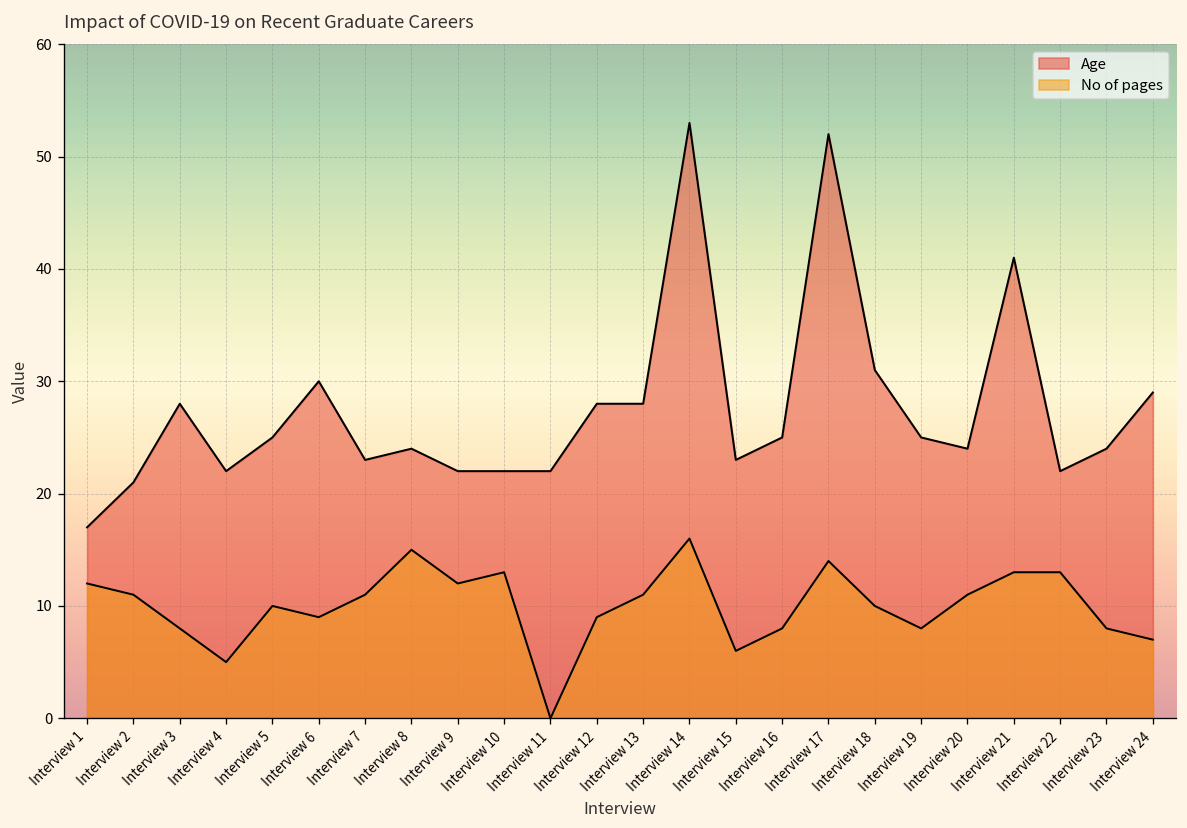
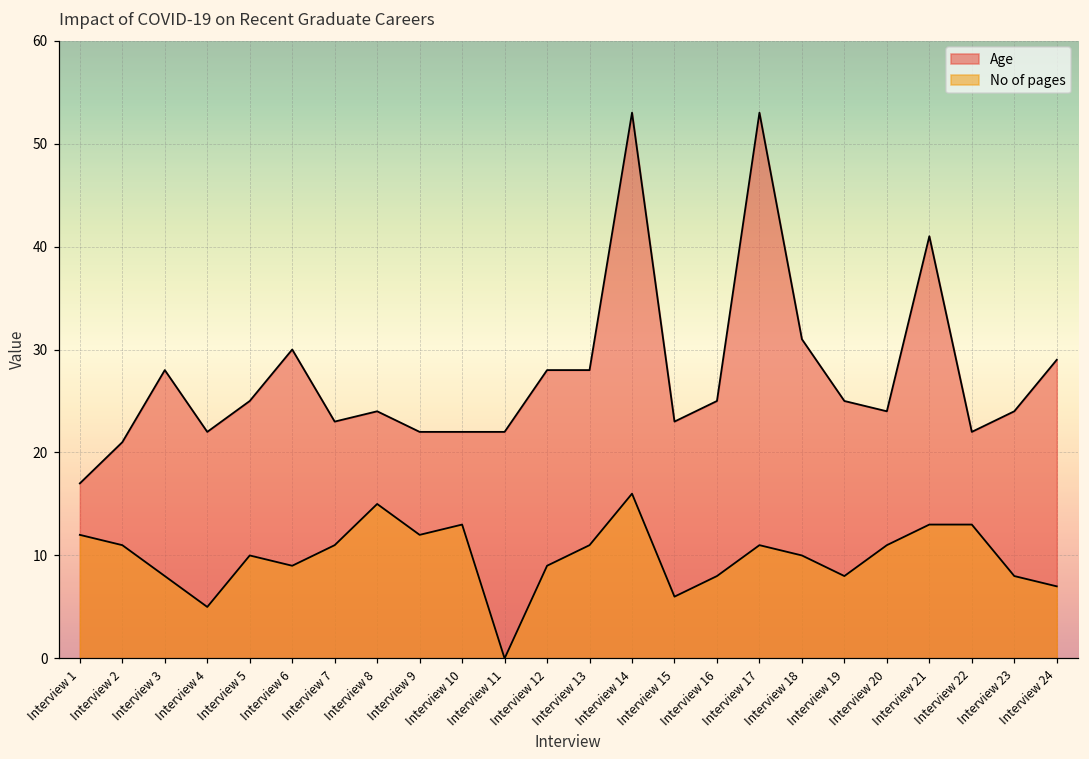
  {
    "Age": {
      "Interview 1": 17,
      "Interview 2": 21,
      "Interview 3": 28,
      "Interview 4": 22,
      "Interview 5": 25,
      "Interview 6": 30,
      "Interview 7": 23,
      "Interview 8": 24,
      "Interview 9": 22,
      "Interview 10": 22,
      "Interview 11": 22,
      "Interview 12": 28,
      "Interview 13": 28,
      "Interview 14": 53,
      "Interview 15": 23,
      "Interview 16": 25,
-     "Interview 17": 52,
+     "Interview 17": 53,
      "Interview 18": 31,
      "Interview 19": 25,
      "Interview 20": 24,
      "Interview 21": 41,
      "Interview 22": 22,
      "Interview 23": 24,
      "Interview 24": 29
    },
    "No of pages": {
      "Interview 1": 12,
      "Interview 2": 11,
      "Interview 3": 8,
      "Interview 4": 5,
      "Interview 5": 10,
      "Interview 6": 9,
      "Interview 7": 11,
      "Interview 8": 15,
      "Interview 9": 12,
      "Interview 10": 13,
      "Interview 11": 0,
      "Interview 12": 9,
      "Interview 13": 11,
      "Interview 14": 16,
      "Interview 15": 6,
      "Interview 16": 8,
-     "Interview 17": 14,
+     "Interview 17": 11,
      "Interview 18": 10,
      "Interview 19": 8,
      "Interview 20": 11,
      "Interview 21": 13,
      "Interview 22": 13,
      "Interview 23": 8,
      "Interview 24": 7
    }
  }
